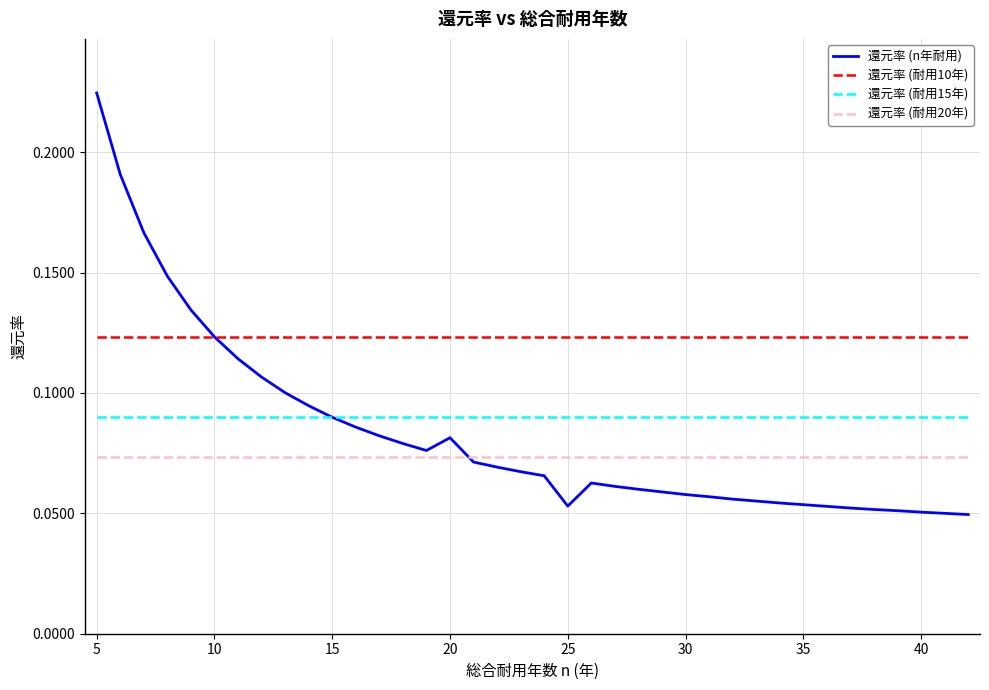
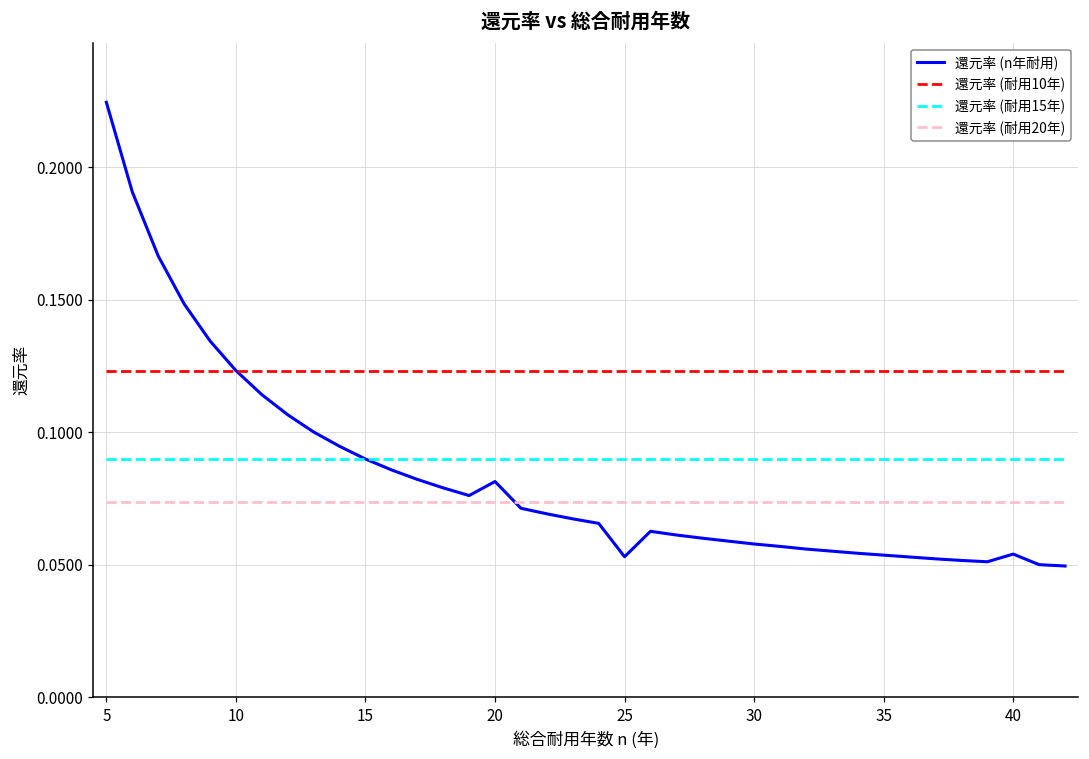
  {
    "還元率 (n年耐用)": {
      "5": 0.225,
      "20": 0.081,
      "25": 0.053,
      "30": 0.058,
      "35": 0.054,
-     "40": 0.051
+     "40": 0.054
    },
    "還元率 (耐用10年)": {
      "5": 0.123,
      "15": 0.123,
      "20": 0.123,
      "25": 0.123,
      "30": 0.123,
      "35": 0.123,
      "40": 0.123
    },
    "還元率 (耐用15年)": {
      "5": 0.090,
      "10": 0.090,
      "20": 0.090,
      "25": 0.090,
      "30": 0.090,
      "35": 0.090,
      "40": 0.090
    },
    "還元率 (耐用20年)": {
      "5": 0.074,
      "10": 0.074,
      "15": 0.074,
      "20": 0.074,
      "25": 0.074,
      "30": 0.074,
      "35": 0.074,
      "40": 0.074
    }
  }
